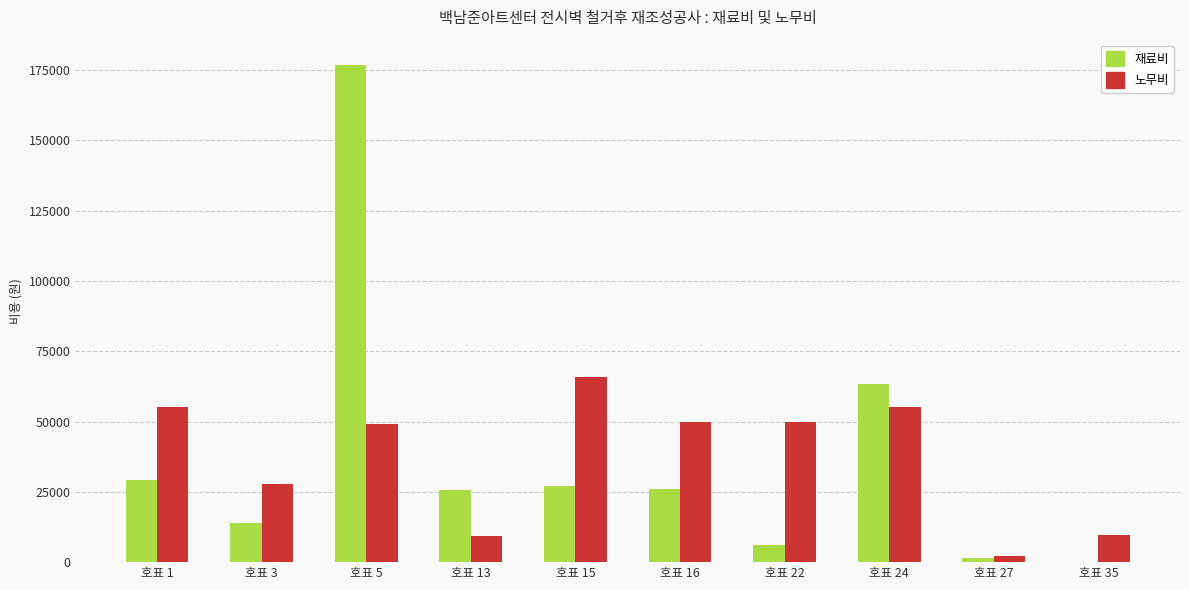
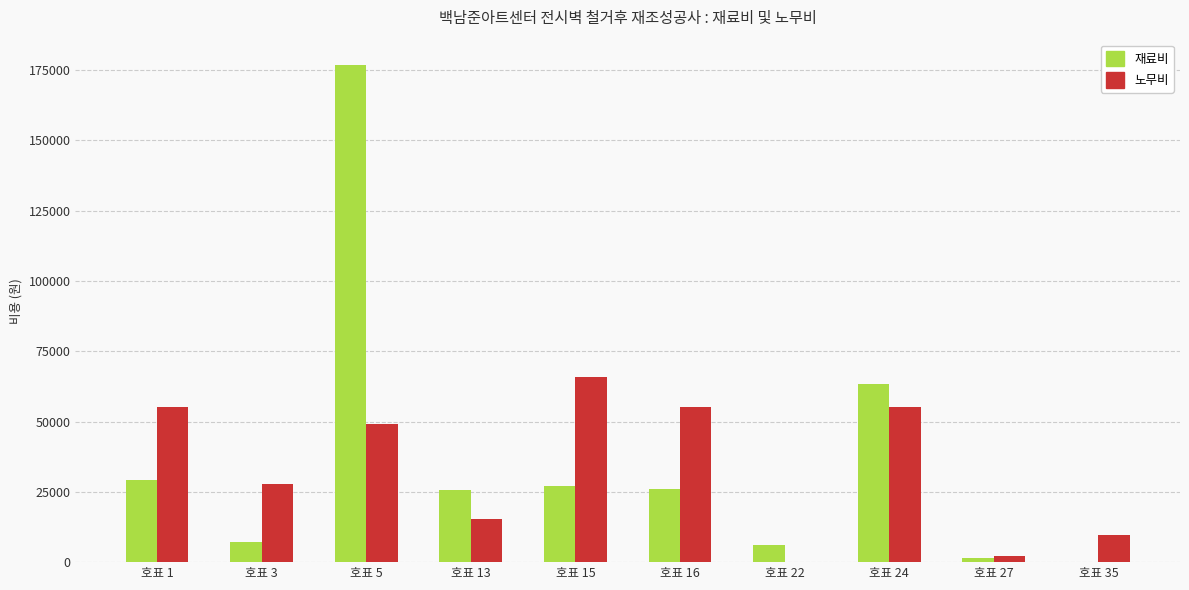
  {
    "재료비": {
      "호표 1": 29000,
-     "호표 3": 14000,
+     "호표 3": 7000,
      "호표 5": 177000,
      "호표 13": 26000,
      "호표 15": 27000,
      "호표 16": 26000,
      "호표 22": 6000,
      "호표 24": 63000,
      "호표 27": 1000,
      "호표 35": 0
    },
    "노무비": {
      "호표 1": 55000,
      "호표 3": 28000,
      "호표 5": 49000,
-     "호표 13": 9000,
+     "호표 13": 15000,
      "호표 15": 66000,
-     "호표 16": 50000,
-     "호표 22": 50000,
+     "호표 16": 55000,
+     "호표 22": 0,
      "호표 24": 55000,
      "호표 27": 2000,
      "호표 35": 9000
    }
  }
